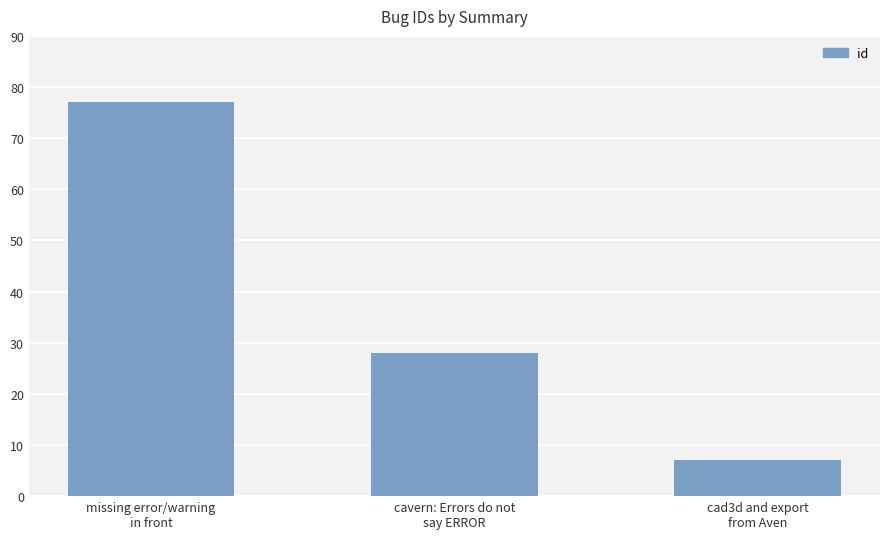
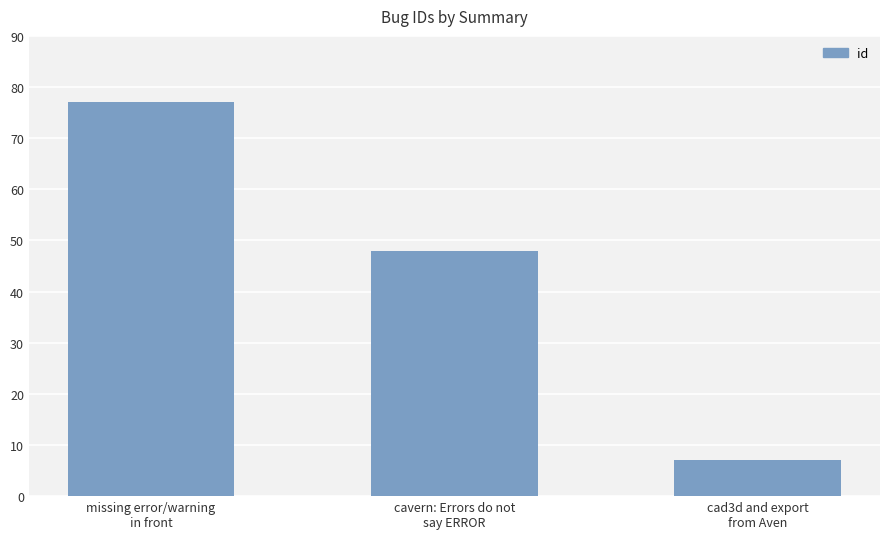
  {
    "missing error/warning in front": 77,
-   "cavern: Errors do not say ERROR": 28,
+   "cavern: Errors do not say ERROR": 48,
    "cad3d and export from Aven": 7
  }
